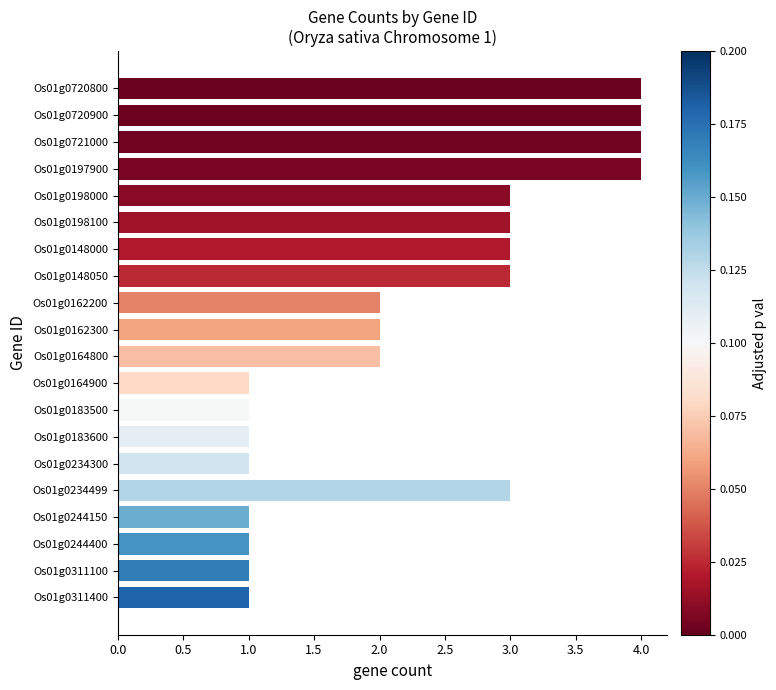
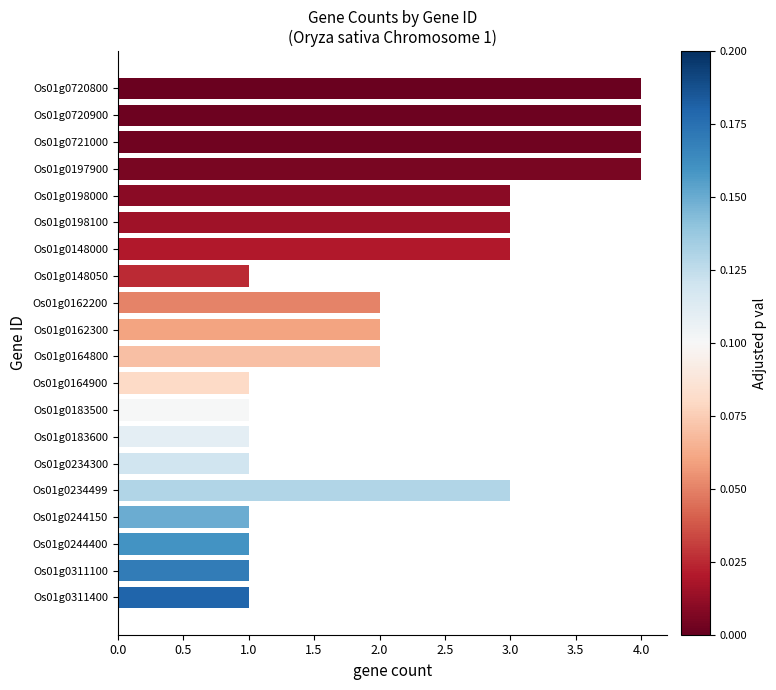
  {
    "Os01g0720800": 4,
    "Os01g0720900": 4,
    "Os01g0721000": 4,
    "Os01g0197900": 4,
    "Os01g0198000": 3,
    "Os01g0198100": 3,
    "Os01g0148000": 3,
-   "Os01g0148050": 3,
+   "Os01g0148050": 1,
    "Os01g0162200": 2,
    "Os01g0162300": 2,
    "Os01g0164800": 2,
    "Os01g0164900": 1,
    "Os01g0183500": 1,
    "Os01g0183600": 1,
    "Os01g0234300": 1,
    "Os01g0234499": 3,
    "Os01g0244150": 1,
    "Os01g0244400": 1,
    "Os01g0311100": 1,
    "Os01g0311400": 1
  }
